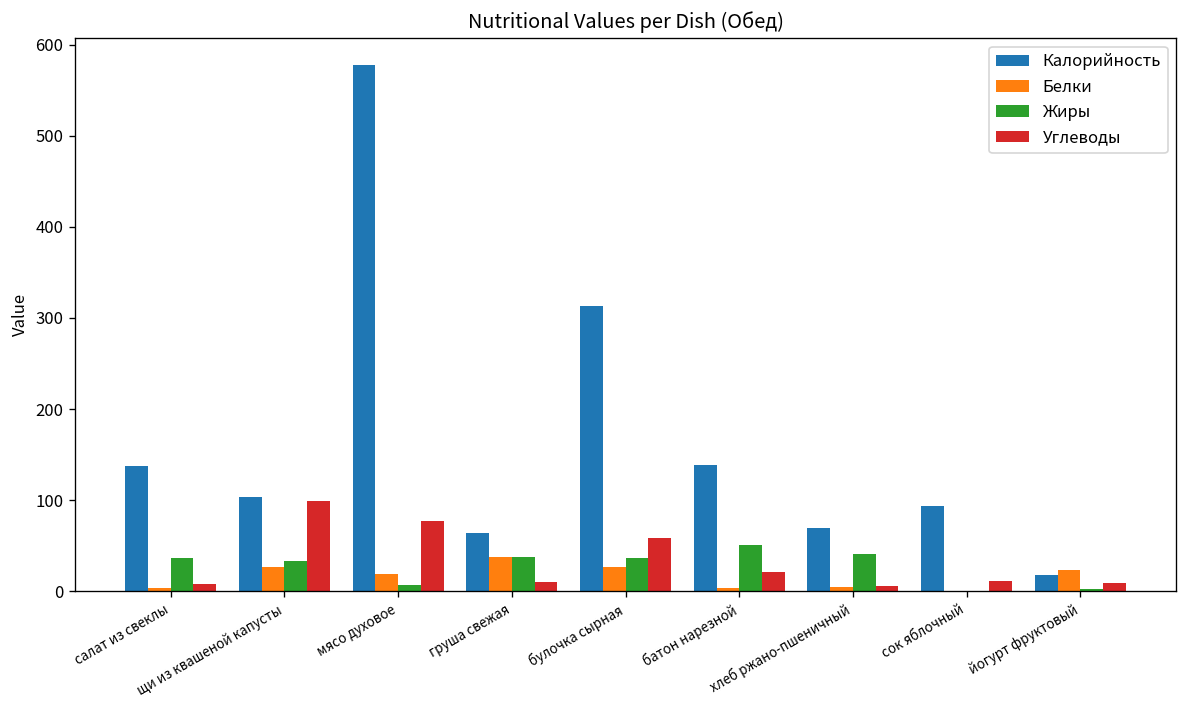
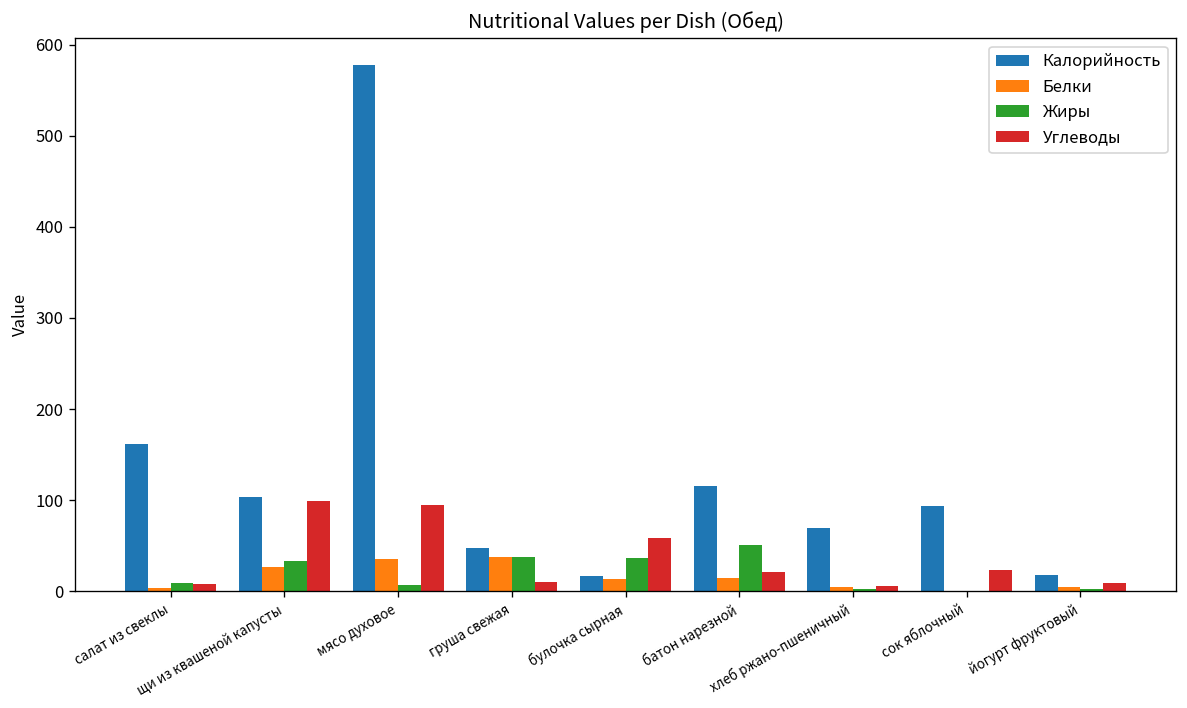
  {
    "Калорийность": {
-     "салат из свеклы": 140,
+     "салат из свеклы": 160,
      "щи из квашеной капусты": 100,
      "мясо духовое": 580,
-     "груша свежая": 60,
-     "булочка сырная": 310,
-     "батон нарезной": 140,
+     "груша свежая": 50,
+     "булочка сырная": 20,
+     "батон нарезной": 120,
      "хлеб ржано-пшеничный": 70,
      "сок яблочный": 90,
      "йогурт фруктовый": 20
    },
    "Белки": {
      "салат из свеклы": 0,
      "щи из квашеной капусты": 30,
-     "мясо духовое": 20,
+     "мясо духовое": 40,
      "груша свежая": 40,
-     "булочка сырная": 30,
-     "батон нарезной": 0,
+     "булочка сырная": 10,
+     "батон нарезной": 10,
      "хлеб ржано-пшеничный": 0,
      "сок яблочный": 0,
-     "йогурт фруктовый": 20
+     "йогурт фруктовый": 10
    },
    "Жиры": {
-     "салат из свеклы": 40,
+     "салат из свеклы": 10,
      "щи из квашеной капусты": 30,
      "мясо духовое": 10,
      "груша свежая": 40,
      "булочка сырная": 40,
      "батон нарезной": 50,
-     "хлеб ржано-пшеничный": 40,
+     "хлеб ржано-пшеничный": 0,
      "сок яблочный": 0
    },
    "Углеводы": {
      "салат из свеклы": 10,
      "щи из квашеной капусты": 100,
-     "мясо духовое": 80,
+     "мясо духовое": 100,
      "груша свежая": 10,
      "булочка сырная": 60,
      "батон нарезной": 20,
      "хлеб ржано-пшеничный": 10,
-     "сок яблочный": 10,
+     "сок яблочный": 20,
      "йогурт фруктовый": 10
    }
  }
